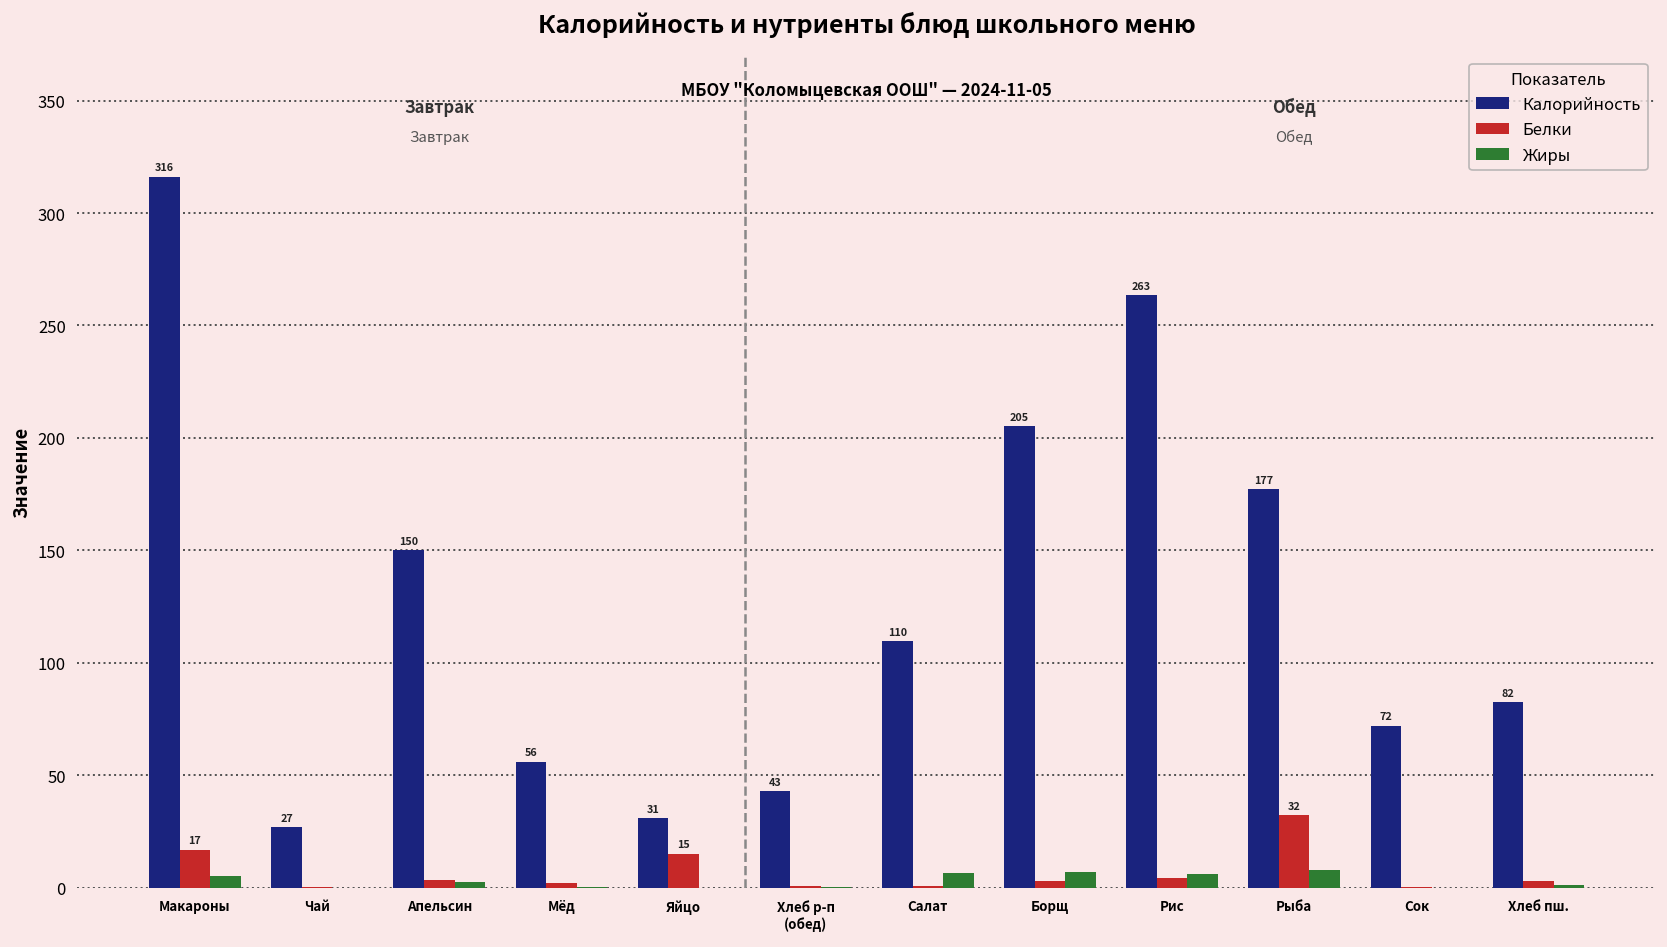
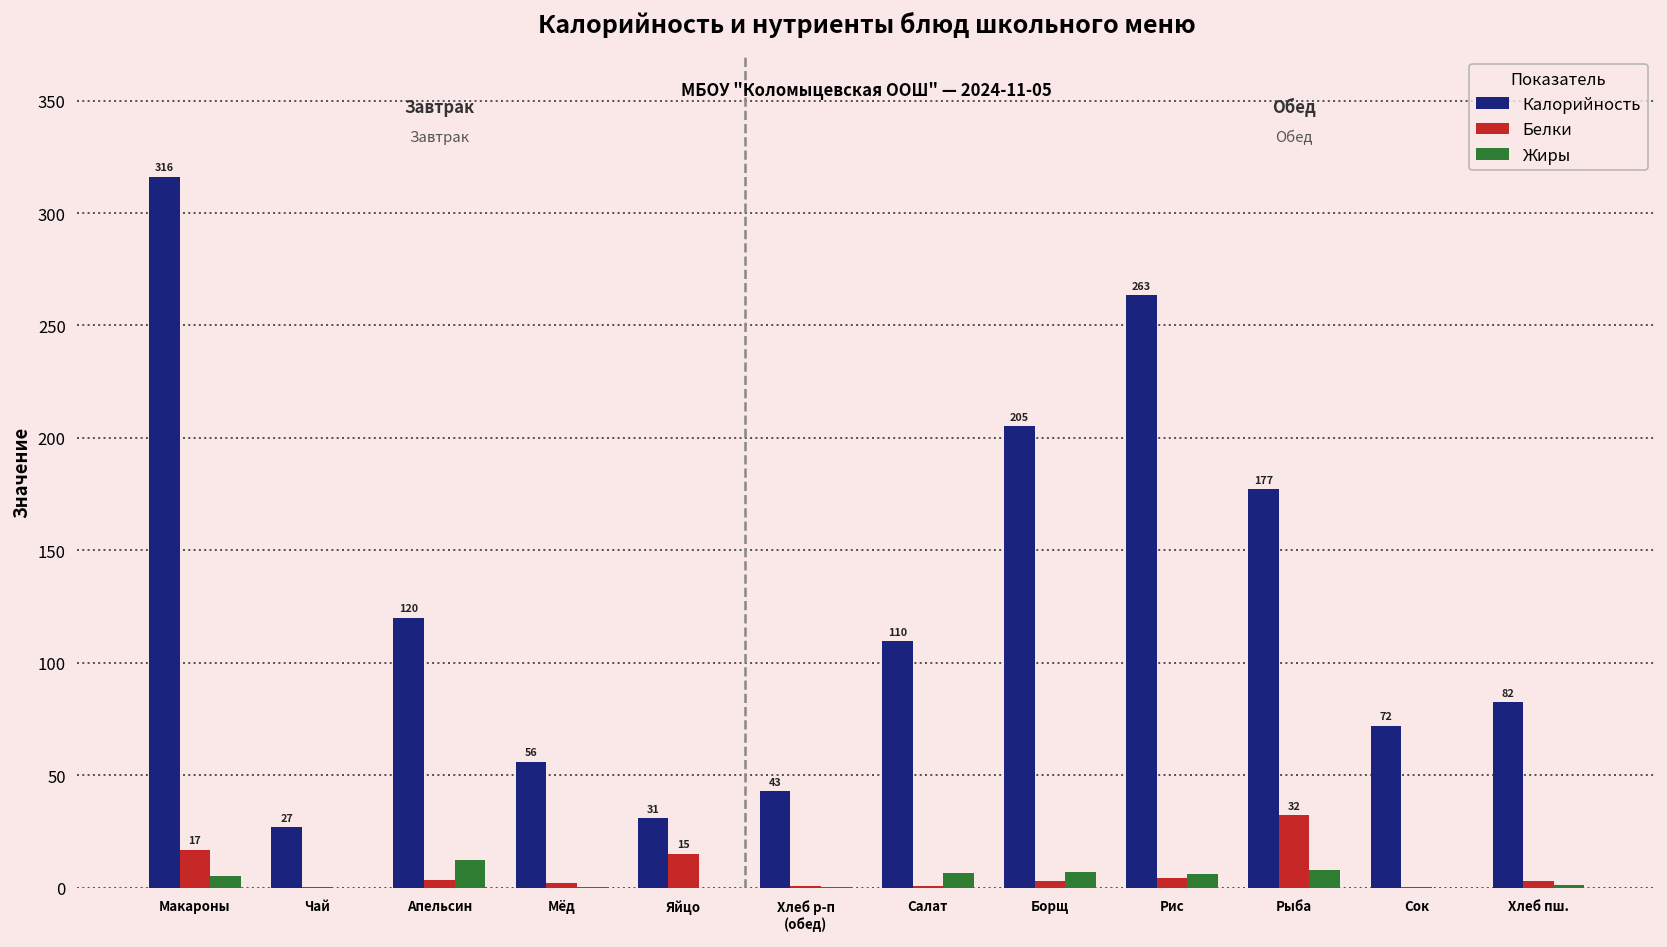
  {
    "Калорийность": {
      "Макароны": 316,
      "Чай": 27,
-     "Апельсин": 150,
+     "Апельсин": 120,
      "Мёд": 56,
      "Яйцо": 31,
      "Хлеб р-п (обед)": 43,
      "Салат": 110,
      "Борщ": 205,
      "Рис": 263,
      "Рыба": 177,
      "Сок": 72,
      "Хлеб пш.": 82
    },
    "Белки": {
      "Макароны": 17,
      "Яйцо": 15,
      "Рыба": 32
    },
    "Жиры": {
      "Макароны": 5,
      "Чай": 0,
-     "Апельсин": 3,
+     "Апельсин": 13,
      "Яйцо": 0,
      "Салат": 6,
      "Борщ": 7,
      "Рис": 6,
      "Рыба": 8,
      "Сок": 0,
      "Хлеб пш.": 1
    }
  }
